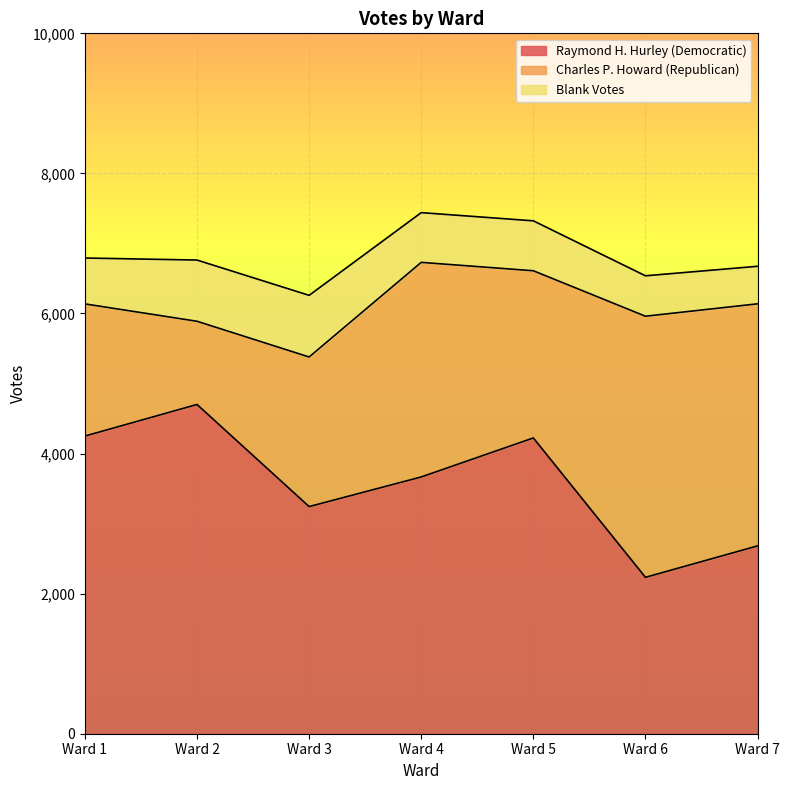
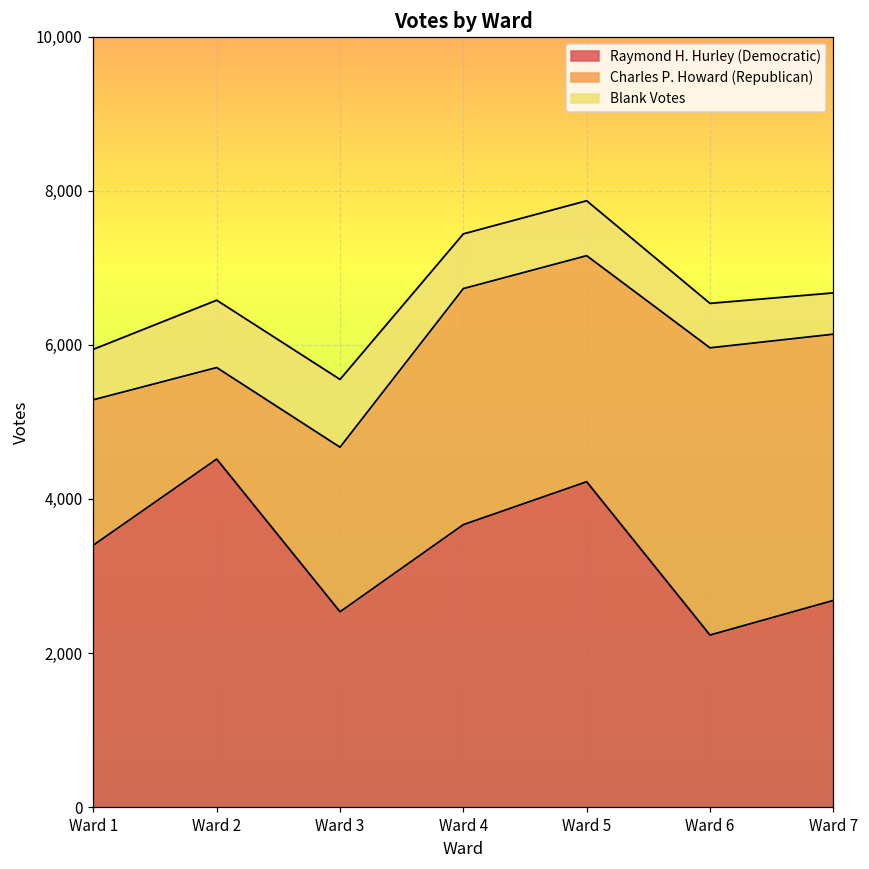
  {
    "Raymond H. Hurley (Democratic)": {
-     "Ward 1": "4,300",
-     "Ward 2": "4,700",
-     "Ward 3": "3,200",
+     "Ward 1": "3,400",
+     "Ward 2": "4,500",
+     "Ward 3": "2,500",
      "Ward 4": "3,700",
      "Ward 5": "4,200",
      "Ward 6": "2,200",
      "Ward 7": "2,700"
    },
    "Charles P. Howard (Republican)": {
      "Ward 1": "1,900",
      "Ward 2": "1,200",
      "Ward 3": "2,100",
      "Ward 4": "3,100",
-     "Ward 5": "2,400",
+     "Ward 5": "2,900",
      "Ward 6": "3,700",
      "Ward 7": "3,500"
    },
    "Blank Votes": {
      "Ward 1": "700",
      "Ward 2": "900",
      "Ward 3": "900",
      "Ward 4": "700",
      "Ward 5": "700",
      "Ward 6": "600",
      "Ward 7": "500"
    }
  }
